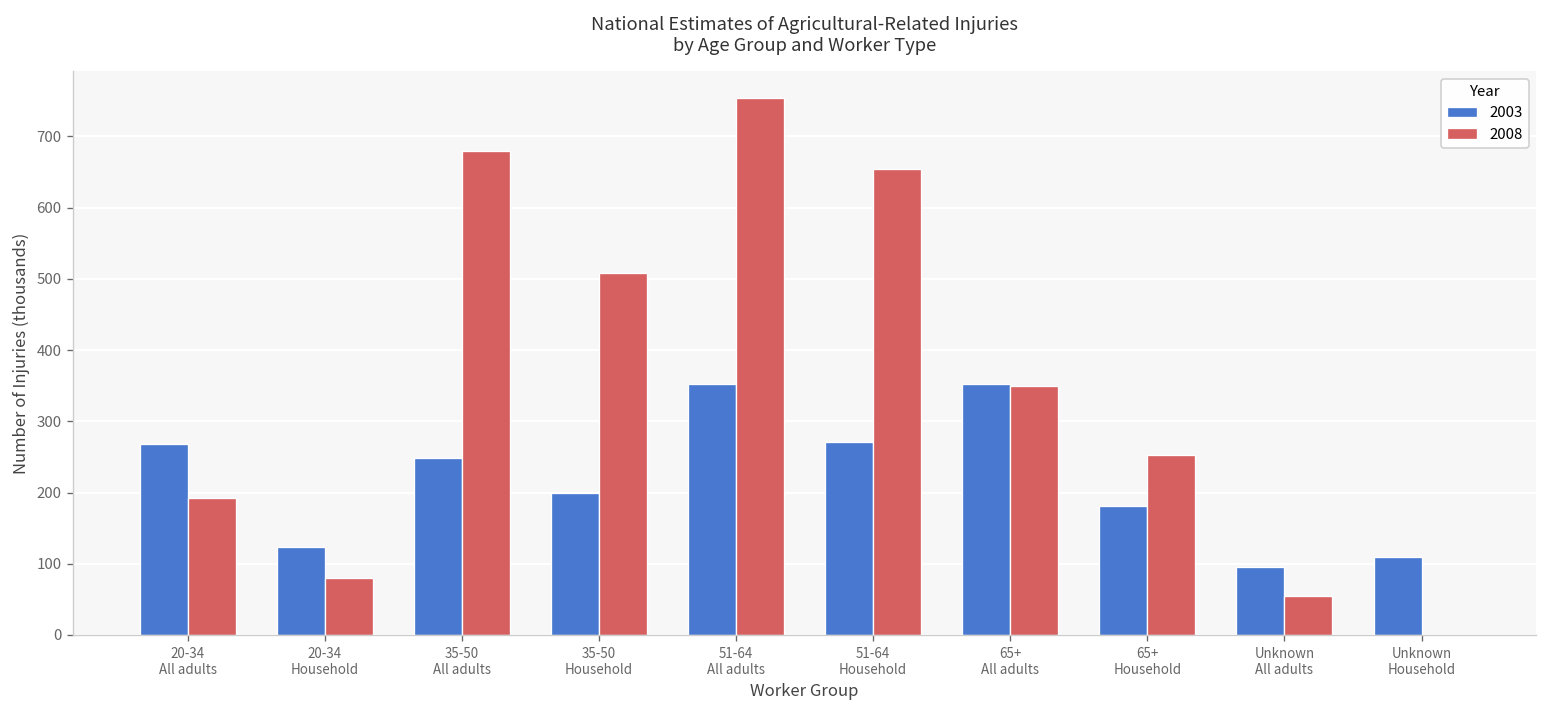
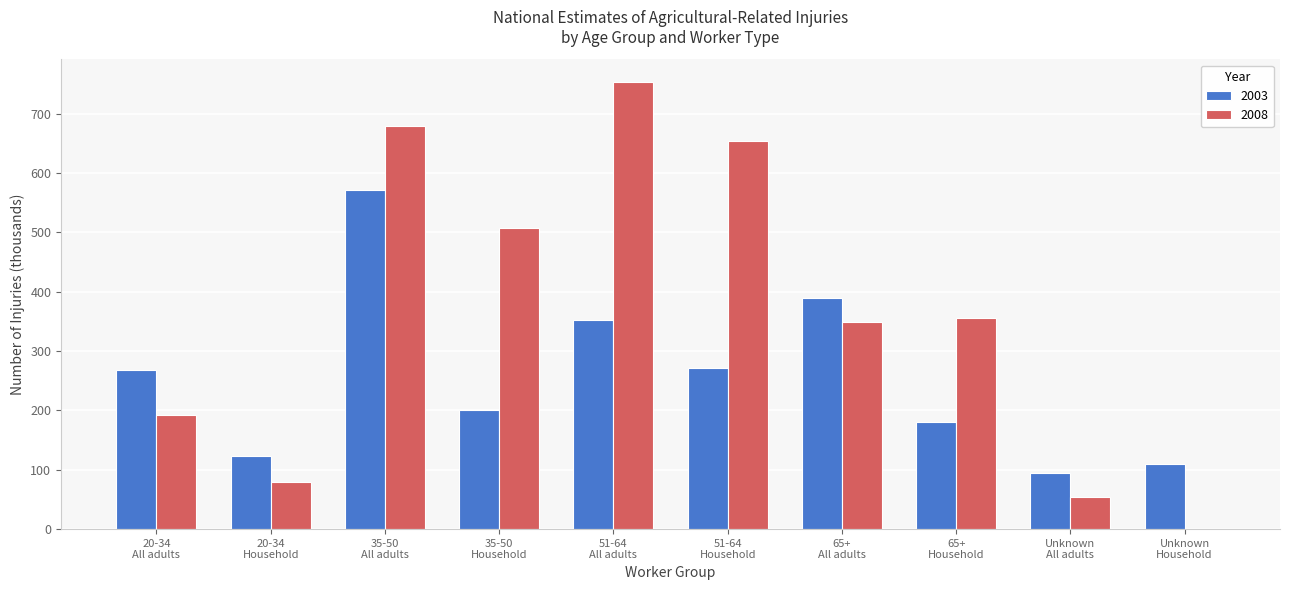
  {
    "2003": {
      "20-34 All adults": 270,
      "20-34 Household": 120,
-     "35-50 All adults": 250,
+     "35-50 All adults": 570,
      "35-50 Household": 200,
      "51-64 All adults": 350,
      "51-64 Household": 270,
-     "65+ All adults": 350,
+     "65+ All adults": 390,
      "65+ Household": 180,
      "Unknown All adults": 100,
      "Unknown Household": 110
    },
    "2008": {
      "20-34 All adults": 190,
      "20-34 Household": 80,
      "35-50 All adults": 680,
      "35-50 Household": 510,
      "51-64 All adults": 750,
      "51-64 Household": 650,
      "65+ All adults": 350,
-     "65+ Household": 250,
+     "65+ Household": 360,
      "Unknown All adults": 50,
      "Unknown Household": 0
    }
  }
